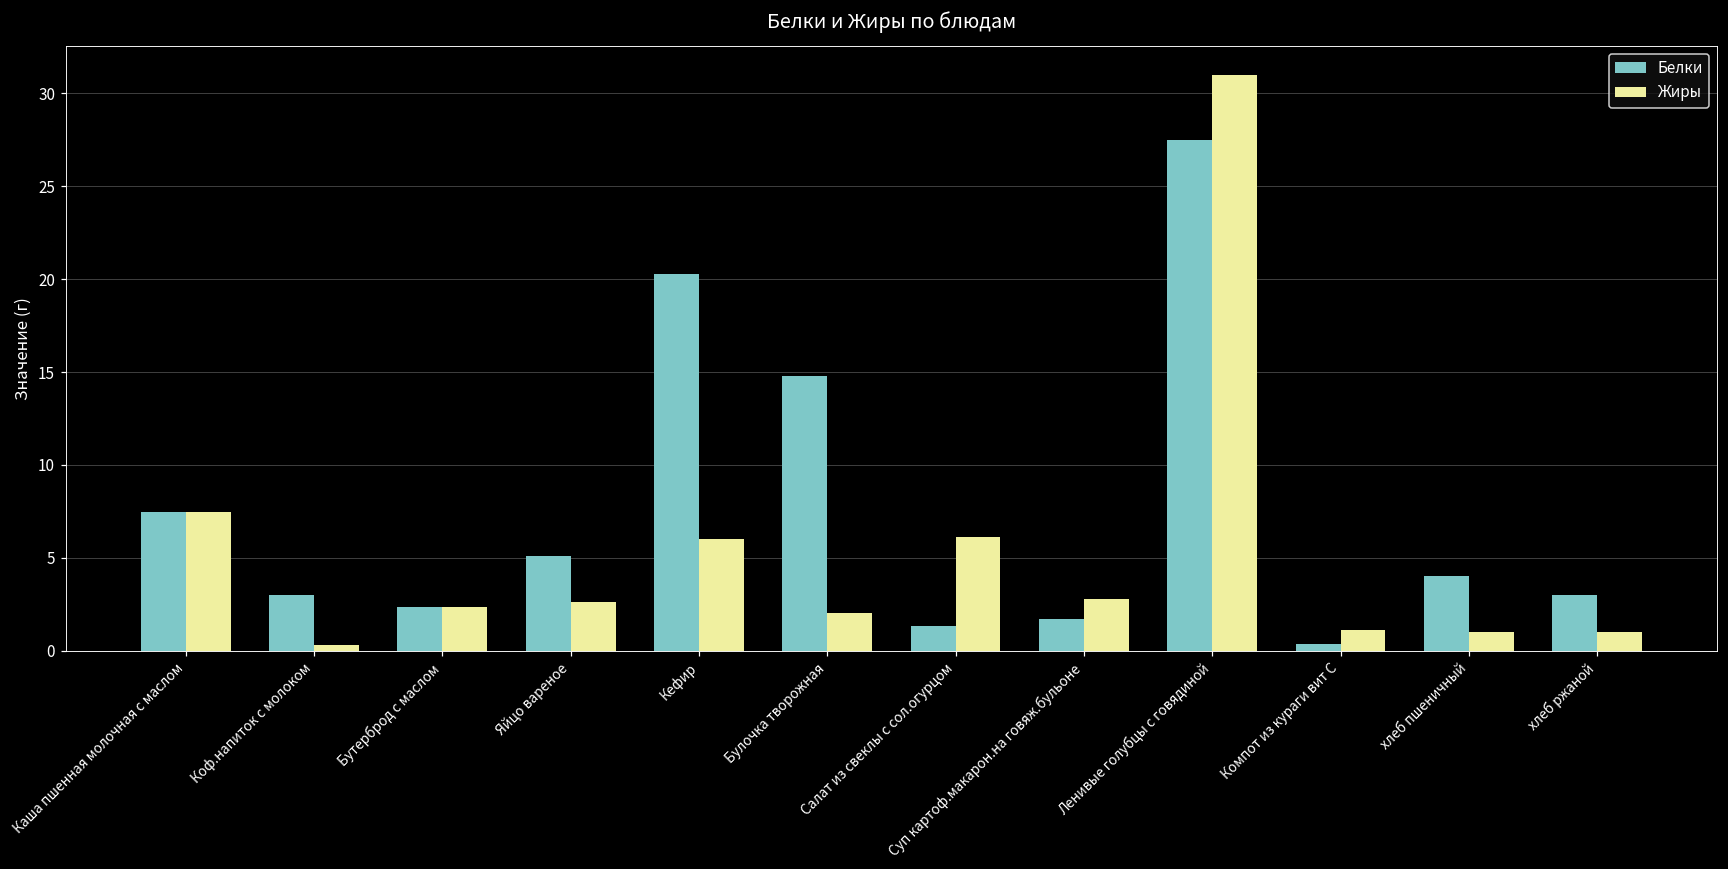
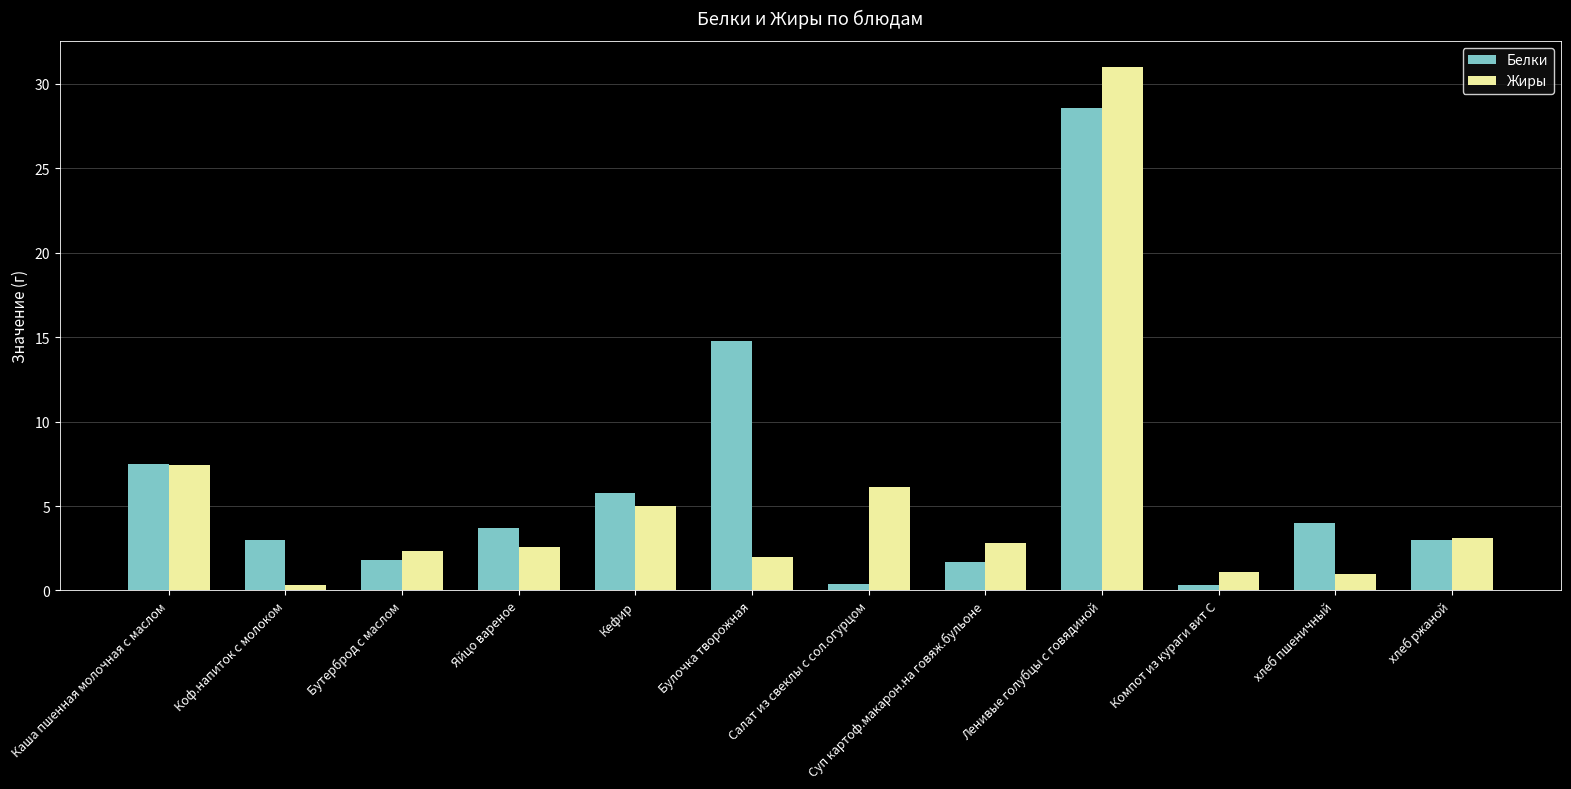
  {
    "Белки": {
      "Каша пшенная молочная с маслом": 7.5,
      "Коф.напиток с молоком": 3.0,
-     "Бутерброд с маслом": 2.4,
-     "Яйцо вареное": 5.1,
-     "Кефир": 20.3,
+     "Бутерброд с маслом": 1.8,
+     "Яйцо вареное": 3.7,
+     "Кефир": 5.8,
      "Булочка творожная": 14.8,
-     "Салат из свеклы с сол.огурцом": 1.3,
+     "Салат из свеклы с сол.огурцом": 0.4,
      "Суп картоф.макарон.на говяж.бульоне": 1.7,
-     "Ленивые голубцы с говядиной": 27.5,
+     "Ленивые голубцы с говядиной": 28.6,
      "Компот из кураги вит С": 0.4,
      "хлеб пшеничный": 4.0,
      "хлеб ржаной": 3.0
    },
    "Жиры": {
      "Каша пшенная молочная с маслом": 7.4,
      "Коф.напиток с молоком": 0.3,
      "Бутерброд с маслом": 2.4,
      "Яйцо вареное": 2.6,
-     "Кефир": 6,
+     "Кефир": 5,
      "Булочка творожная": 2.0,
      "Салат из свеклы с сол.огурцом": 6.1,
      "Суп картоф.макарон.на говяж.бульоне": 2.8,
      "Ленивые голубцы с говядиной": 31.0,
      "Компот из кураги вит С": 1.1,
      "хлеб пшеничный": 1.0,
-     "хлеб ржаной": 1.0
+     "хлеб ржаной": 3.1
    }
  }
